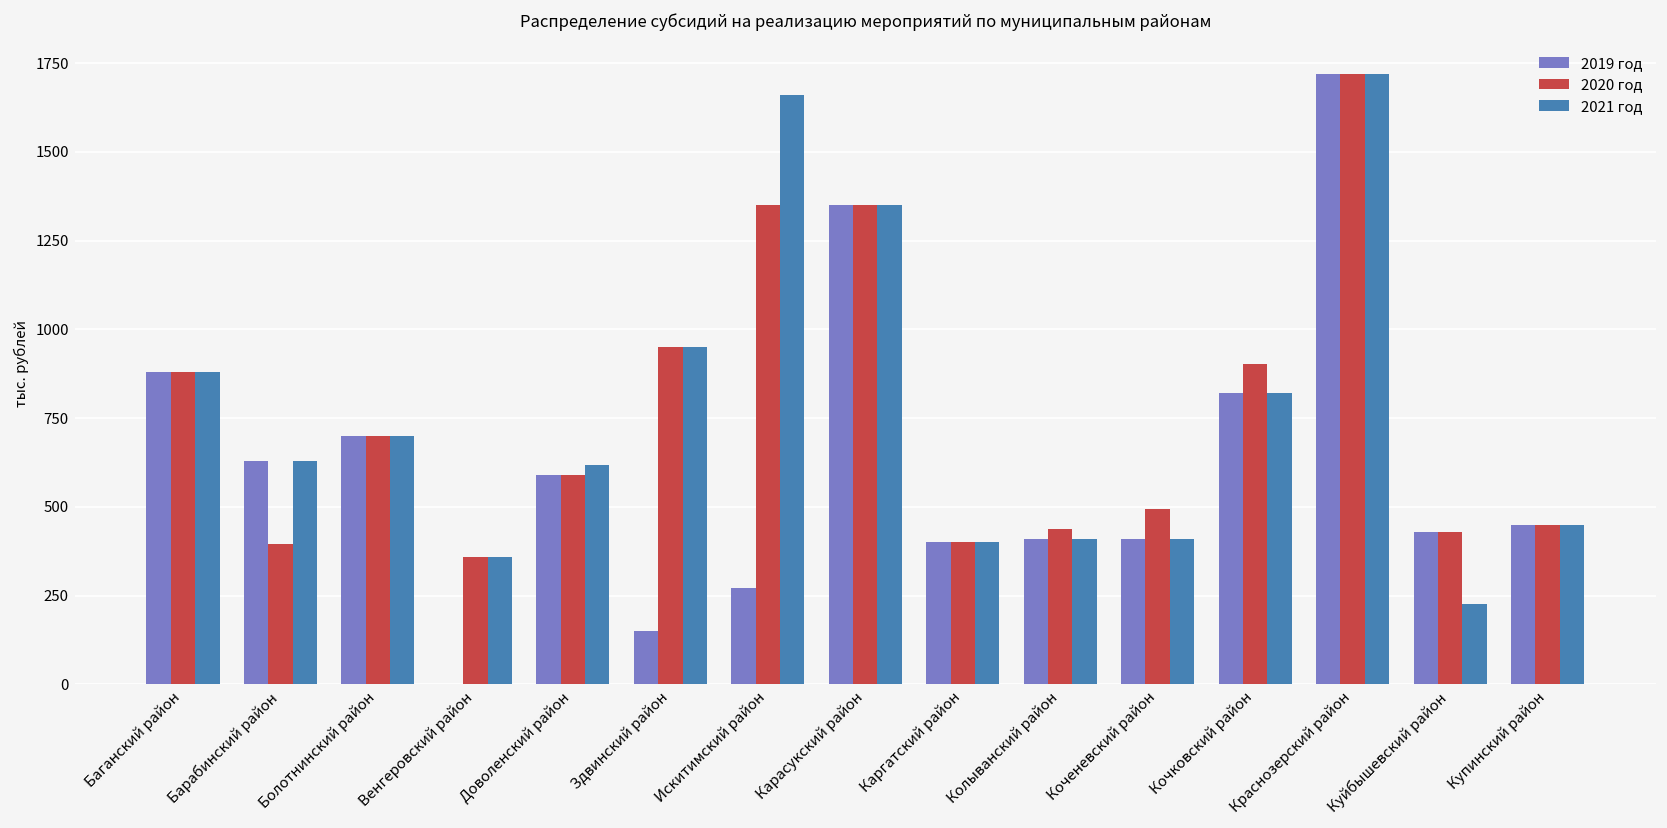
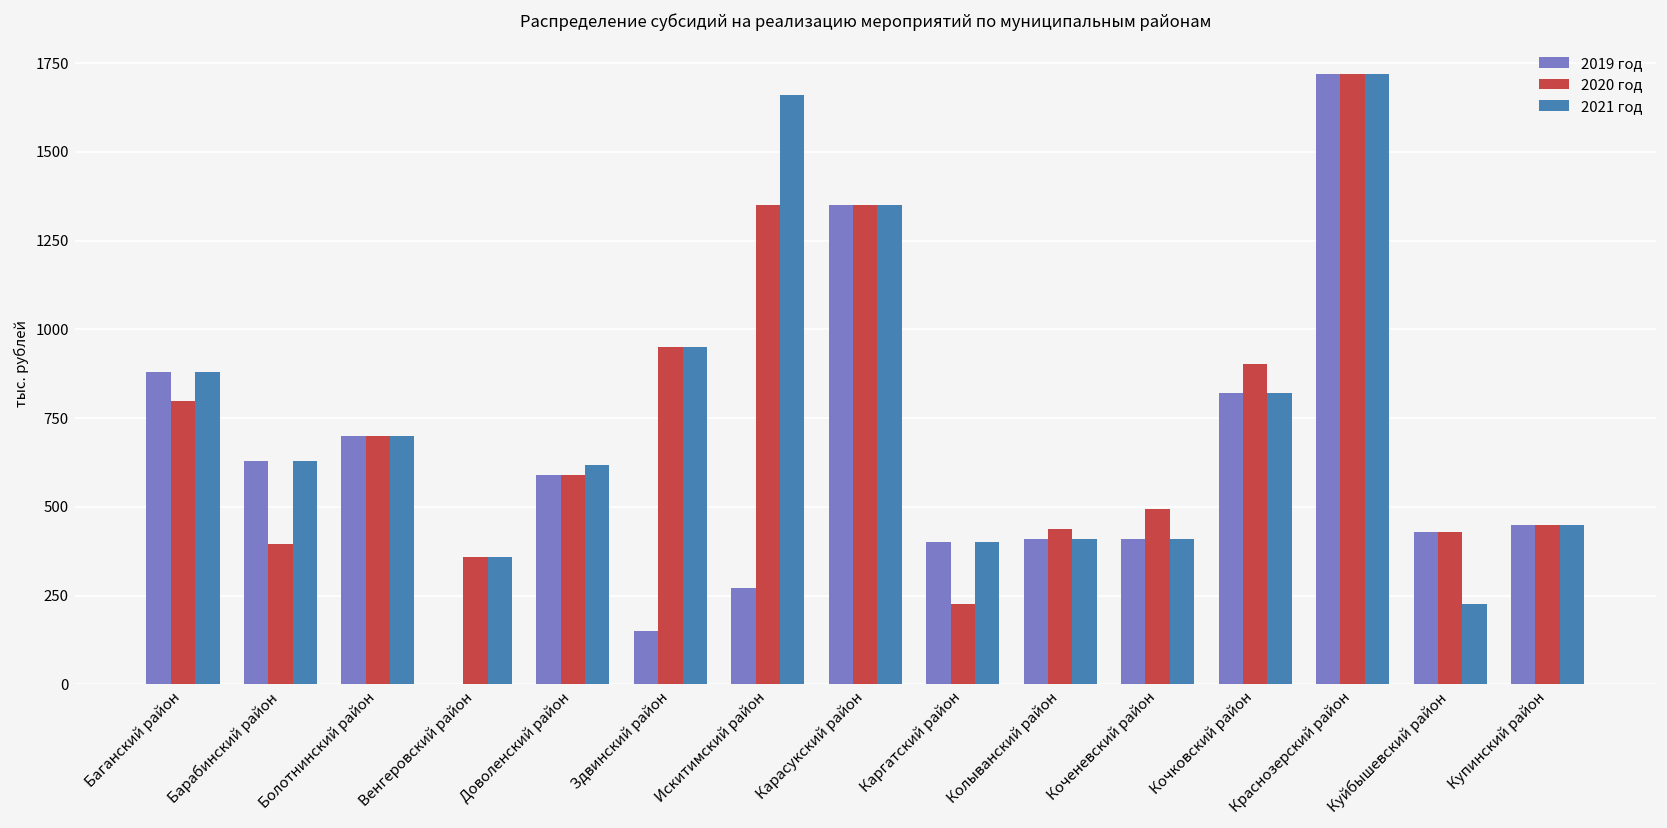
  {
    "2020 год": {
-     "Баганский район": 880,
+     "Баганский район": 800,
      "Барабинский район": 400,
      "Болотнинский район": 700,
      "Венгеровский район": 360,
      "Доволенский район": 590,
      "Здвинский район": 950,
      "Искитимский район": 1350,
      "Карасукский район": 1350,
-     "Каргатский район": 400,
+     "Каргатский район": 230,
      "Колыванский район": 440,
      "Коченевский район": 490,
      "Кочковский район": 900,
      "Краснозерский район": 1720,
      "Куйбышевский район": 430,
      "Купинский район": 450
    }
  }
